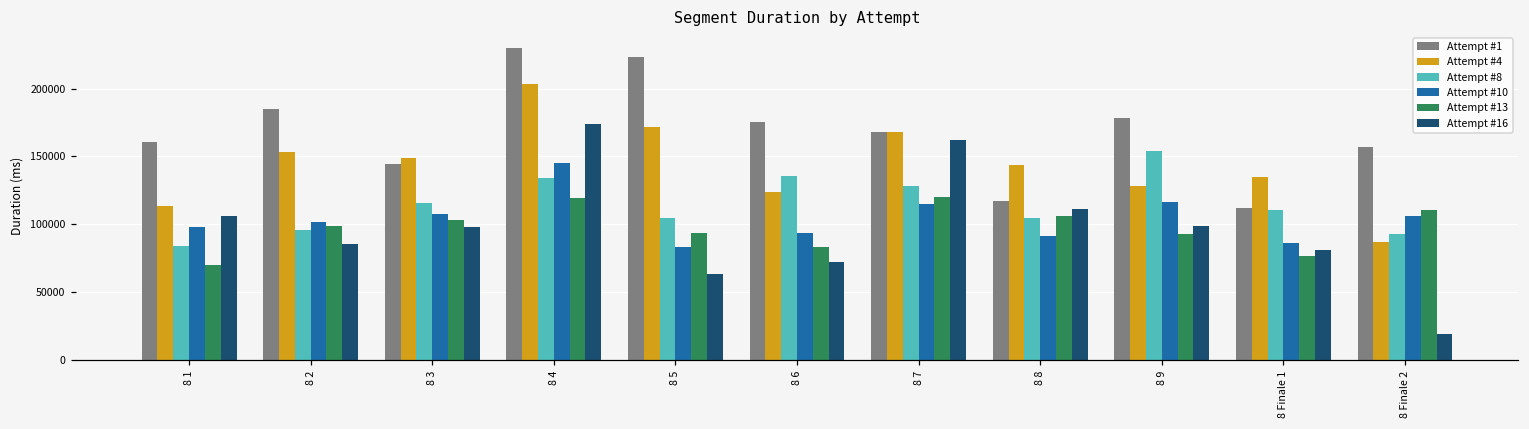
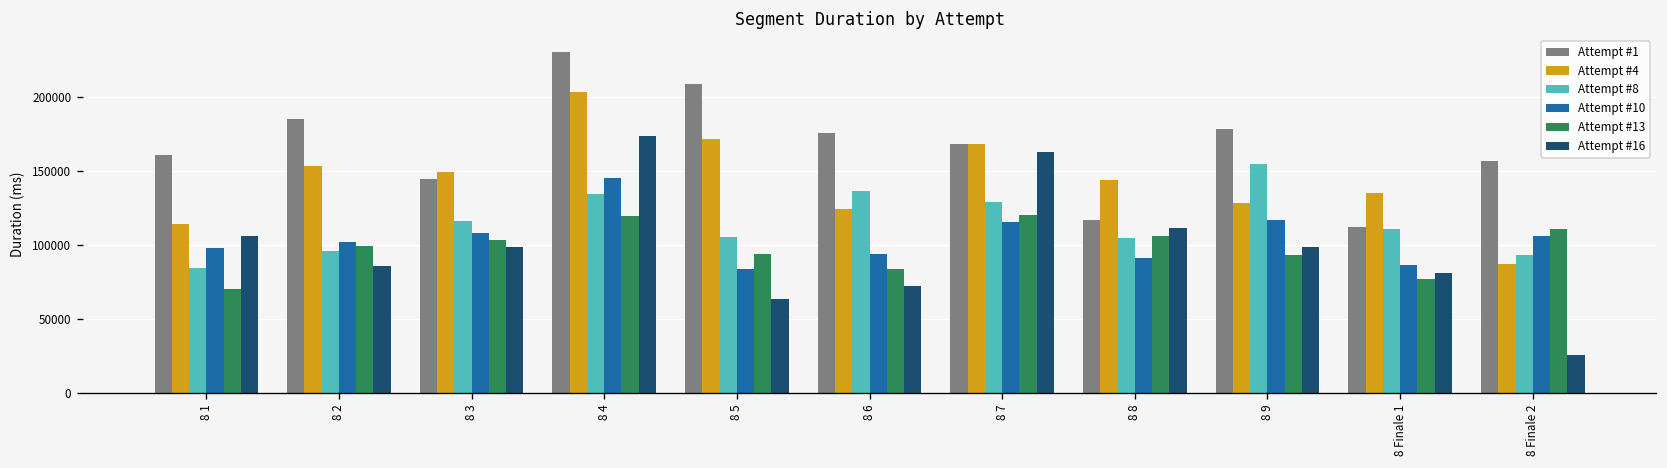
  {
    "Attempt #1": {
      "8 1": 161000,
      "8 2": 185000,
      "8 3": 145000,
      "8 4": 230000,
-     "8 5": 223000,
+     "8 5": 209000,
      "8 6": 176000,
      "8 7": 168000,
      "8 8": 117000,
      "8 9": 178000,
      "8 Finale 1": 112000,
      "8 Finale 2": 157000
    },
    "Attempt #4": {
      "8 1": 114000,
      "8 2": 153000,
      "8 3": 149000,
      "8 4": 203000,
      "8 5": 172000,
      "8 6": 124000,
      "8 7": 168000,
      "8 8": 144000,
      "8 9": 128000,
      "8 Finale 1": 135000,
      "8 Finale 2": 87000
    },
    "Attempt #8": {
      "8 1": 84000,
      "8 2": 96000,
      "8 3": 116000,
      "8 4": 134000,
      "8 5": 105000,
      "8 6": 136000,
      "8 7": 129000,
      "8 8": 105000,
      "8 9": 154000,
      "8 Finale 1": 110000,
      "8 Finale 2": 93000
    },
    "Attempt #10": {
      "8 1": 98000,
      "8 2": 102000,
      "8 3": 108000,
      "8 4": 145000,
      "8 5": 84000,
      "8 6": 94000,
      "8 7": 115000,
      "8 8": 91000,
      "8 9": 116000,
      "8 Finale 1": 86000,
      "8 Finale 2": 106000
    },
    "Attempt #13": {
      "8 1": 70000,
      "8 2": 99000,
      "8 3": 103000,
      "8 4": 119000,
      "8 5": 94000,
      "8 6": 83000,
      "8 7": 120000,
      "8 8": 106000,
      "8 9": 93000,
      "8 Finale 1": 77000,
      "8 Finale 2": 110000
    },
    "Attempt #16": {
      "8 1": 106000,
      "8 2": 86000,
      "8 3": 98000,
      "8 4": 174000,
      "8 5": 64000,
      "8 6": 72000,
      "8 7": 162000,
      "8 8": 111000,
      "8 9": 99000,
      "8 Finale 1": 81000,
-     "8 Finale 2": 19000
+     "8 Finale 2": 26000
    }
  }
